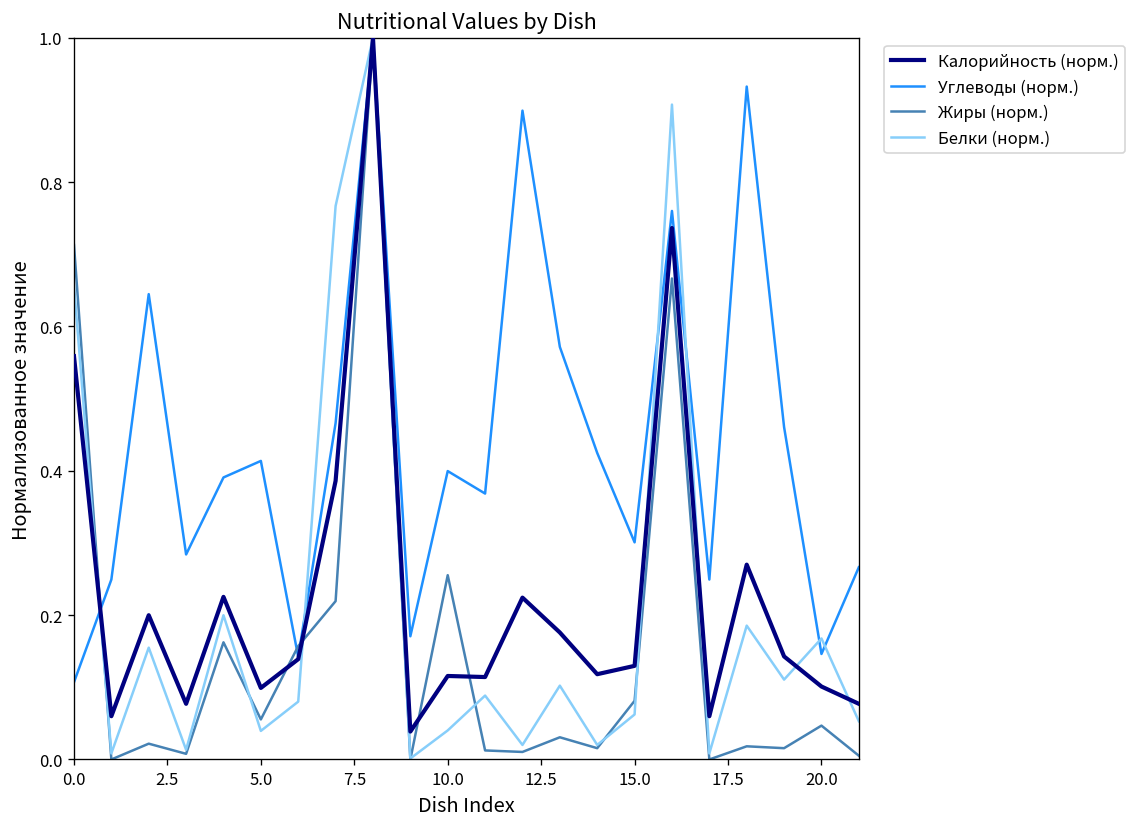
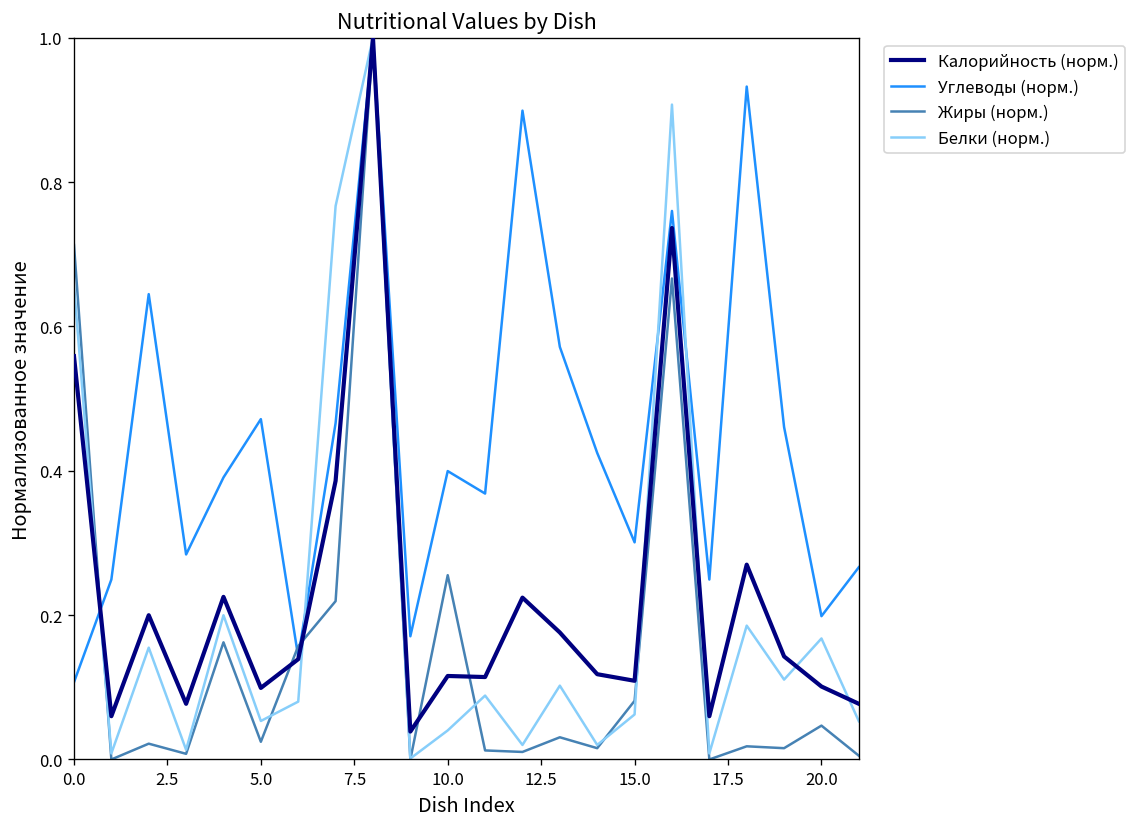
  {
    "Калорийность (норм.)": {
      "0.0": 0.56,
      "5.0": 0.10,
      "10.0": 0.12,
-     "15.0": 0.13,
+     "15.0": 0.11,
      "20.0": 0.10
    },
    "Углеводы (норм.)": {
      "0.0": 0.11,
-     "5.0": 0.41,
+     "5.0": 0.47,
      "10.0": 0.40,
      "15.0": 0.30,
-     "20.0": 0.15
+     "20.0": 0.20
    },
    "Жиры (норм.)": {
      "0.0": 0.71,
-     "5.0": 0.06,
+     "5.0": 0.02,
      "10.0": 0.26,
      "15.0": 0.08,
      "20.0": 0.05
    },
    "Белки (норм.)": {
      "0.0": 0.66,
-     "5.0": 0.04,
+     "5.0": 0.05,
      "10.0": 0.04,
      "15.0": 0.06,
      "20.0": 0.17
    }
  }
